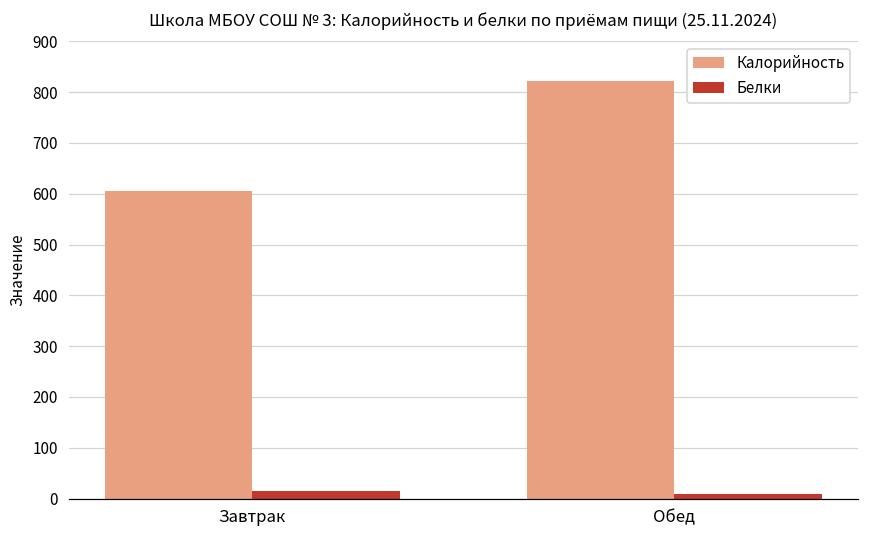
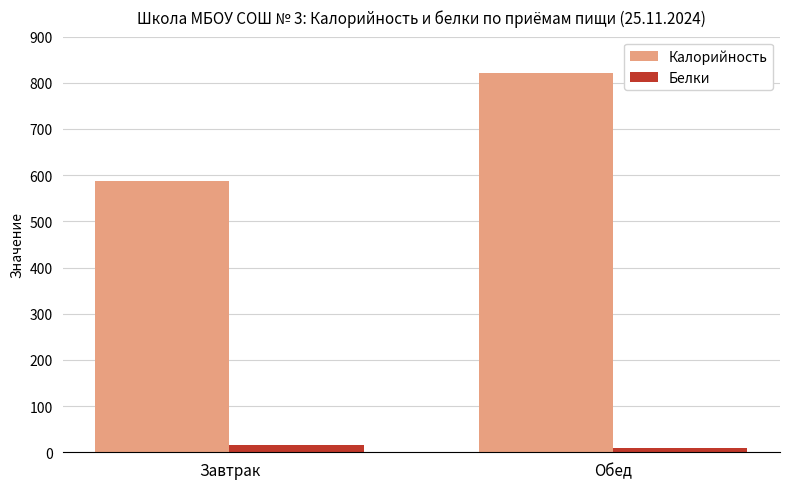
  {
    "Калорийность": {
-     "Завтрак": 610,
+     "Завтрак": 590,
      "Обед": 820
    },
    "Белки": {
      "Завтрак": 20,
      "Обед": 10
    }
  }
